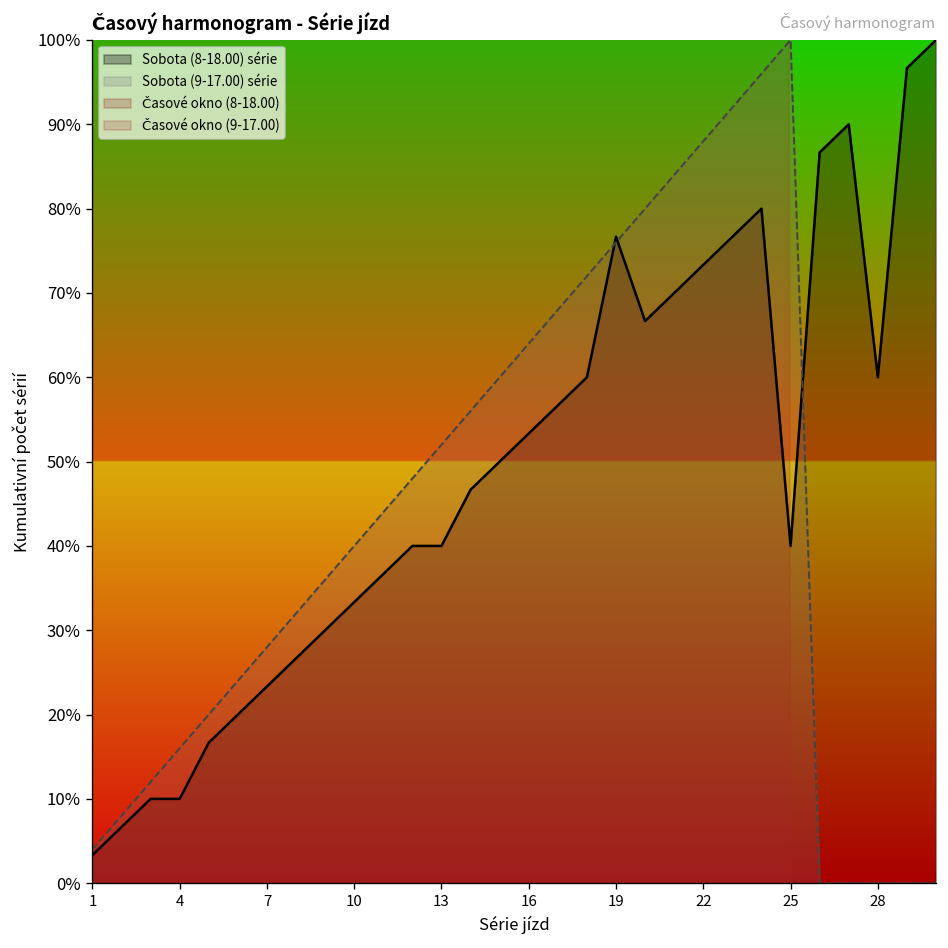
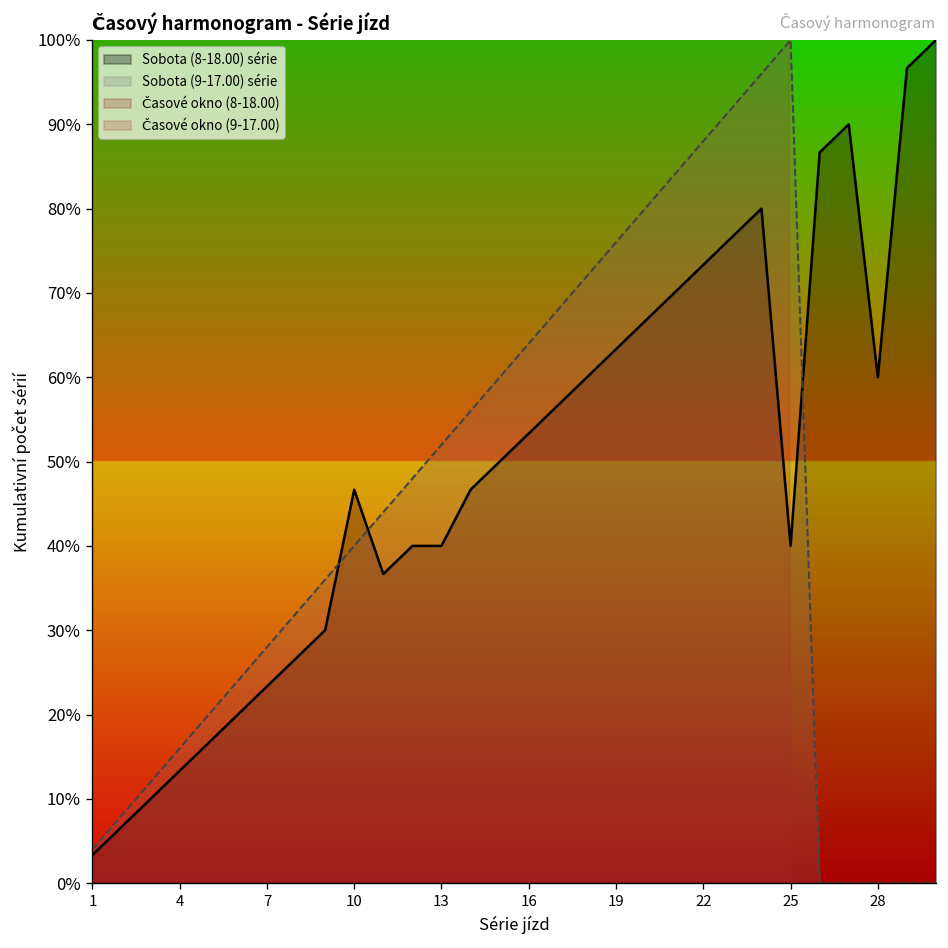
  {
    "Sobota (8-18.00) série": {
      "1": "3%",
-     "4": "10%",
+     "4": "13%",
      "7": "23%",
-     "10": "33%",
+     "10": "47%",
      "13": "40%",
      "16": "53%",
-     "19": "77%",
+     "19": "63%",
      "22": "73%",
      "25": "40%",
      "28": "60%"
    }
  }
